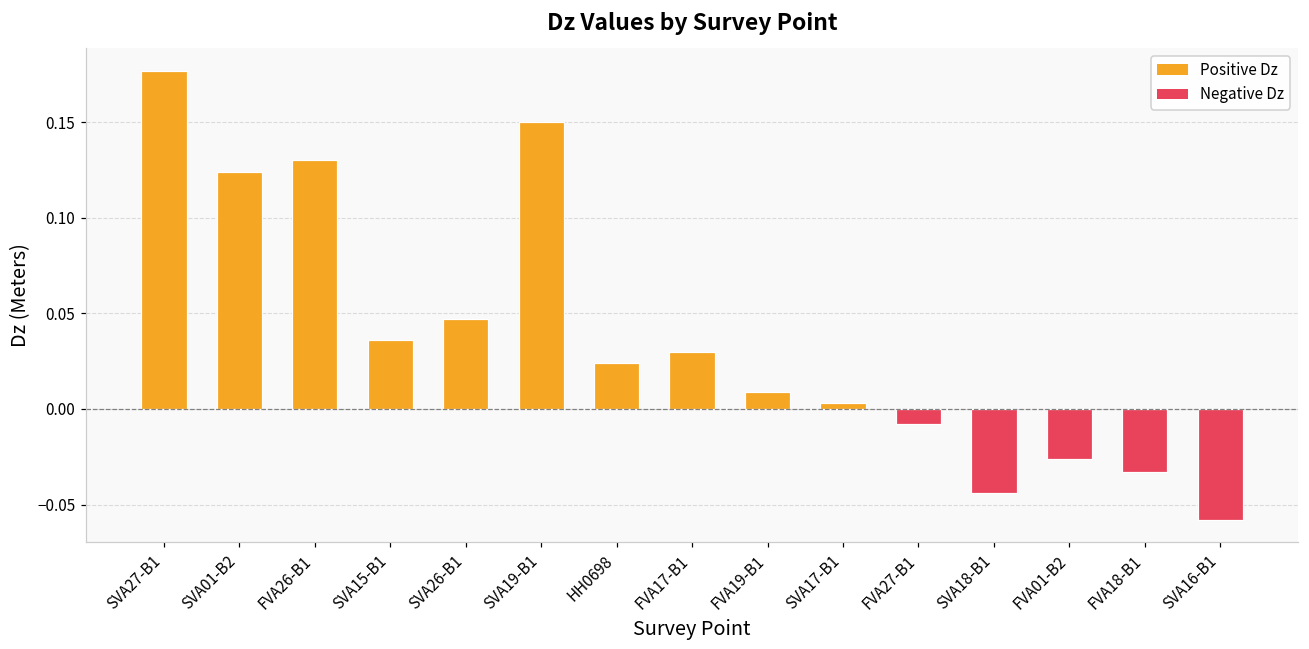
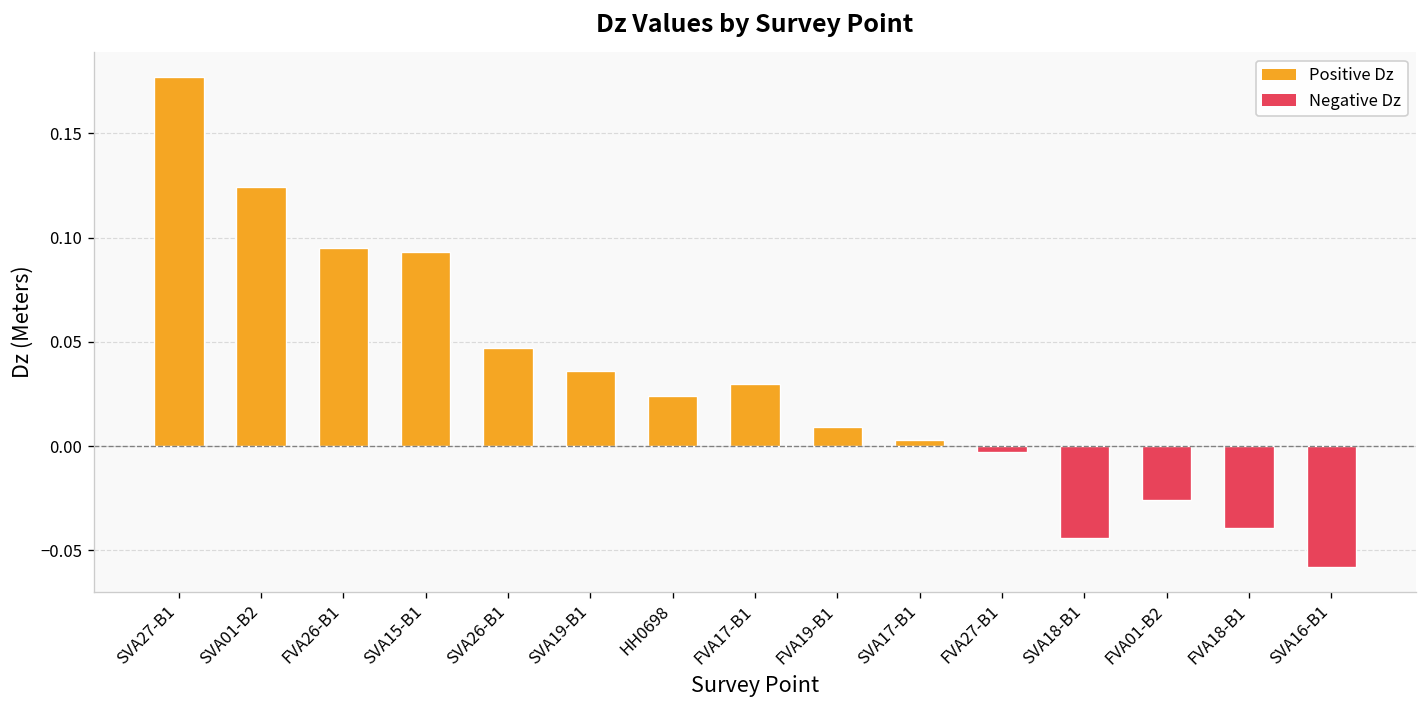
  {
    "SVA27-B1": 0.177,
    "SVA01-B2": 0.124,
-   "FVA26-B1": 0.130,
-   "SVA15-B1": 0.036,
+   "FVA26-B1": 0.095,
+   "SVA15-B1": 0.093,
    "SVA26-B1": 0.047,
-   "SVA19-B1": 0.150,
+   "SVA19-B1": 0.036,
    "HH0698": 0.024,
    "FVA17-B1": 0.030,
    "FVA19-B1": 0.009,
    "SVA17-B1": 0.003,
-   "FVA27-B1": -0.008,
+   "FVA27-B1": -0.003,
    "SVA18-B1": -0.044,
    "FVA01-B2": -0.026,
-   "FVA18-B1": -0.033,
+   "FVA18-B1": -0.039,
    "SVA16-B1": -0.058
  }
